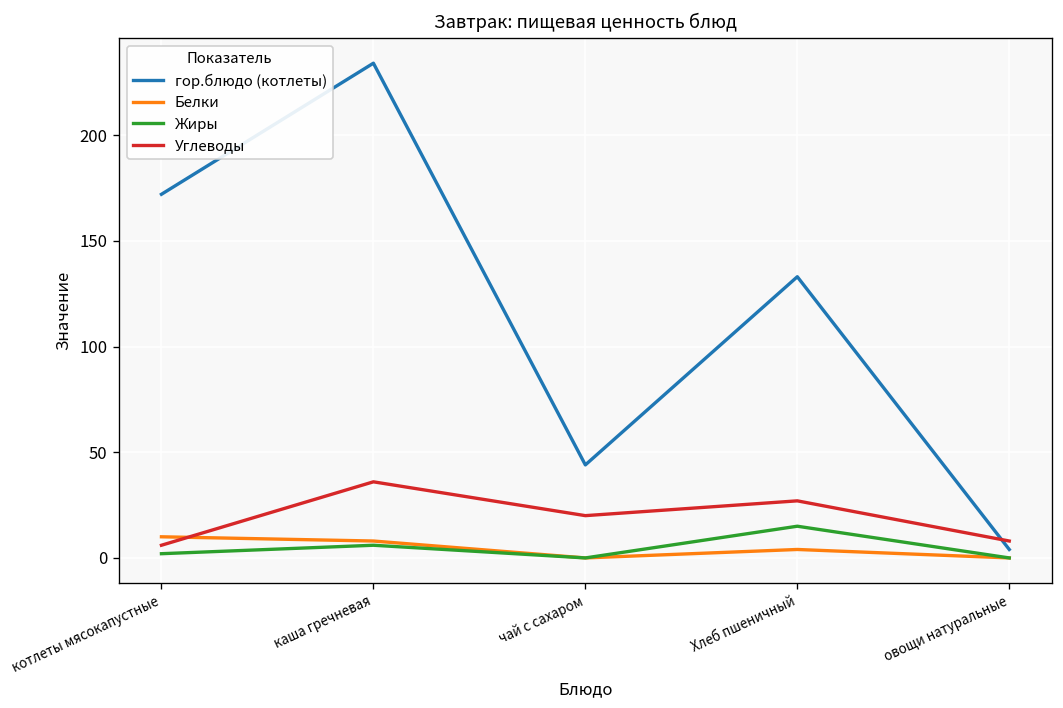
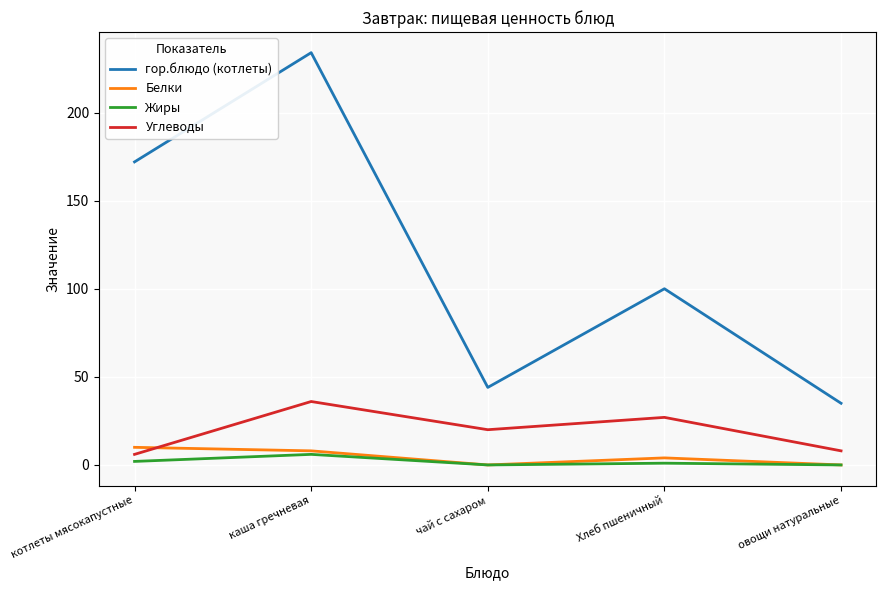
  {
    "гор.блюдо (котлеты)": {
      "котлеты мясокапустные": 172,
      "каша гречневая": 234,
      "чай с сахаром": 44,
-     "Хлеб пшеничный": 133,
-     "овощи натуральные": 4
+     "Хлеб пшеничный": 100,
+     "овощи натуральные": 35
    },
    "Белки": {
      "котлеты мясокапустные": 10,
      "каша гречневая": 8,
      "Хлеб пшеничный": 4
    },
    "Жиры": {
      "котлеты мясокапустные": 2,
      "каша гречневая": 6,
-     "Хлеб пшеничный": 15
+     "Хлеб пшеничный": 1
    },
    "Углеводы": {
      "котлеты мясокапустные": 6,
      "каша гречневая": 36,
      "чай с сахаром": 20,
      "Хлеб пшеничный": 27,
      "овощи натуральные": 8
    }
  }
